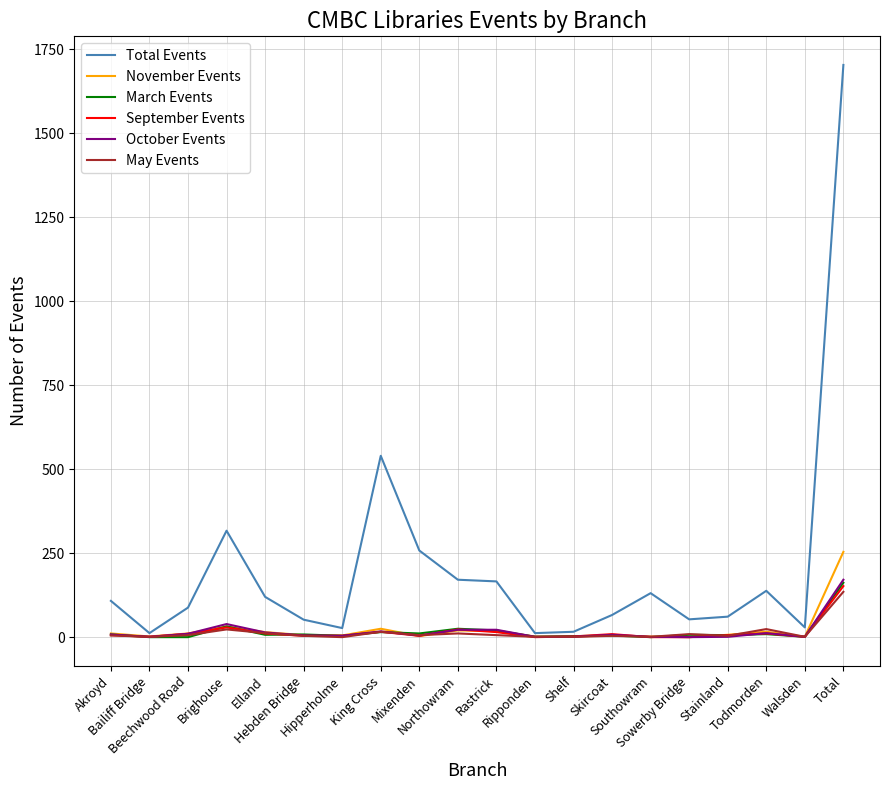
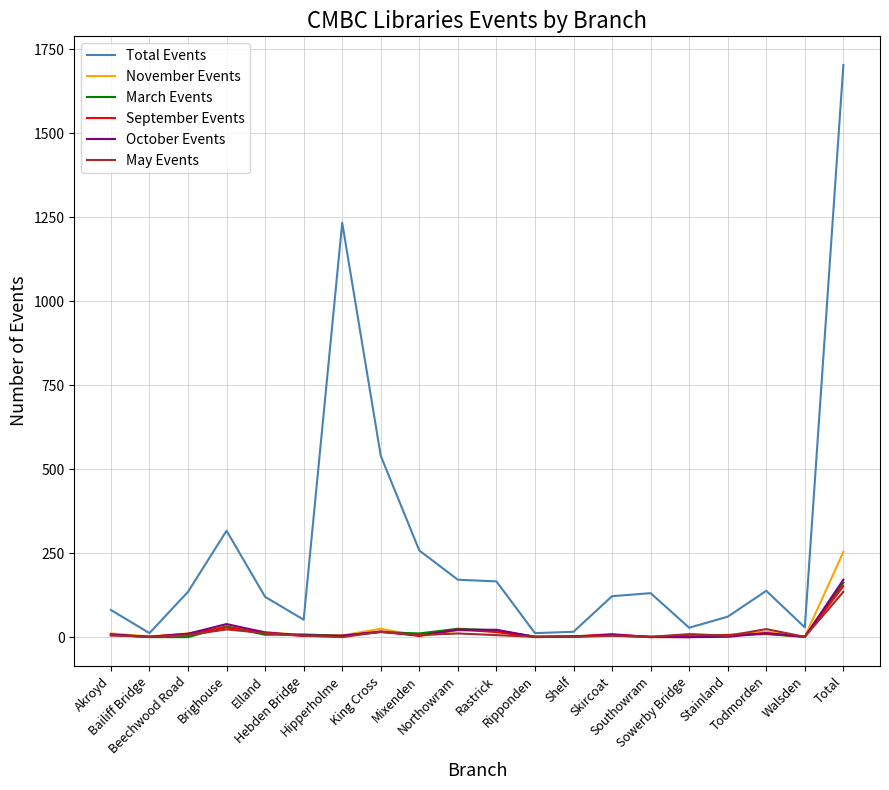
  {
    "Total Events": {
-     "Akroyd": 110,
+     "Akroyd": 80,
      "Bailiff Bridge": 10,
-     "Beechwood Road": 90,
+     "Beechwood Road": 140,
      "Brighouse": 320,
      "Elland": 120,
      "Hebden Bridge": 50,
-     "Hipperholme": 30,
+     "Hipperholme": 1230,
      "King Cross": 540,
      "Mixenden": 260,
      "Northowram": 170,
      "Rastrick": 170,
      "Ripponden": 10,
      "Shelf": 20,
-     "Skircoat": 70,
+     "Skircoat": 120,
      "Southowram": 130,
-     "Sowerby Bridge": 50,
+     "Sowerby Bridge": 30,
      "Stainland": 60,
      "Todmorden": 140,
      "Walsden": 30,
      "Total": 1700
    },
    "November Events": {
      "King Cross": 30,
      "Total": 250
    },
    "March Events": {
      "Total": 160
    },
    "September Events": {
      "Total": 150
    },
    "October Events": {
      "Total": 170
    },
    "May Events": {
      "Northowram": 10,
      "Rastrick": 10,
      "Todmorden": 20,
      "Total": 140
    }
  }
